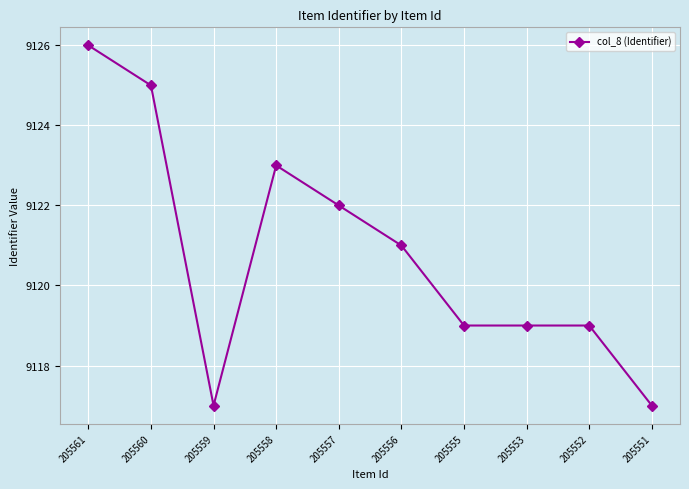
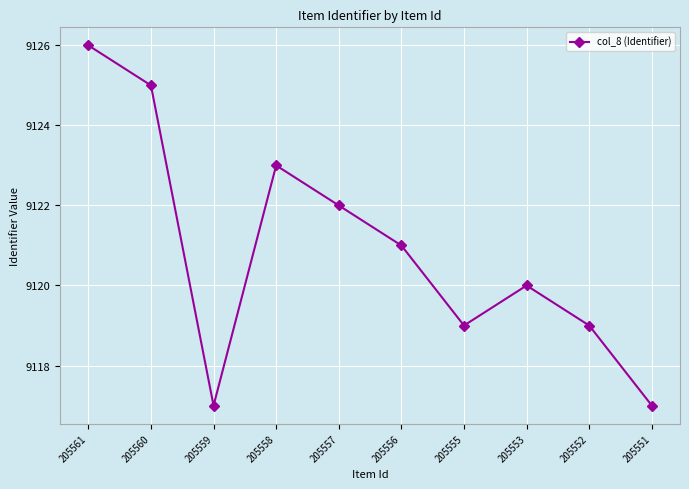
  {
    "205561": 9126,
    "205560": 9125,
    "205559": 9117,
    "205558": 9123,
    "205557": 9122,
    "205556": 9121,
    "205555": 9119,
-   "205553": 9119,
+   "205553": 9120,
    "205552": 9119,
    "205551": 9117
  }
